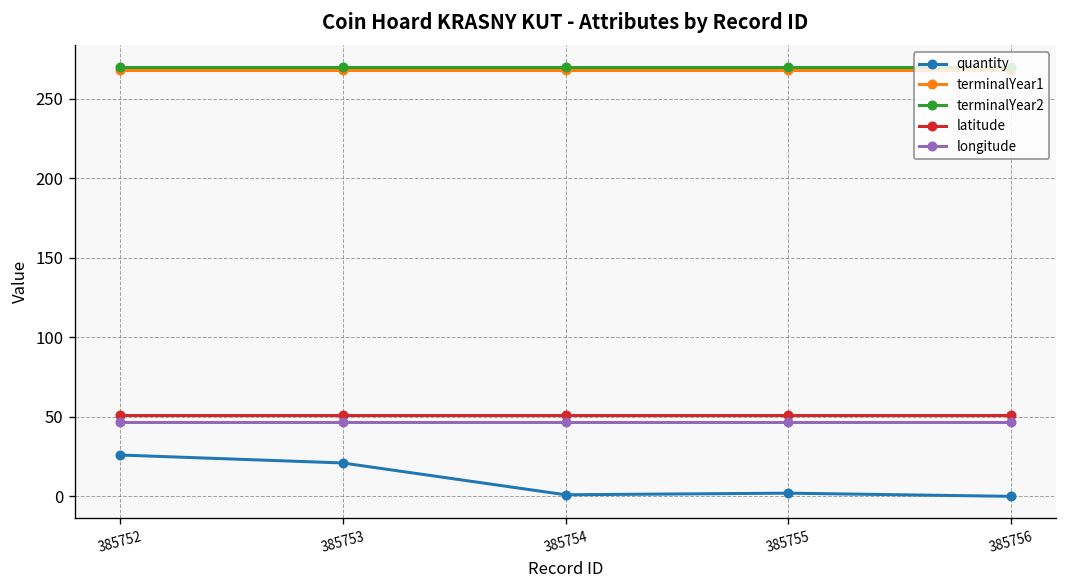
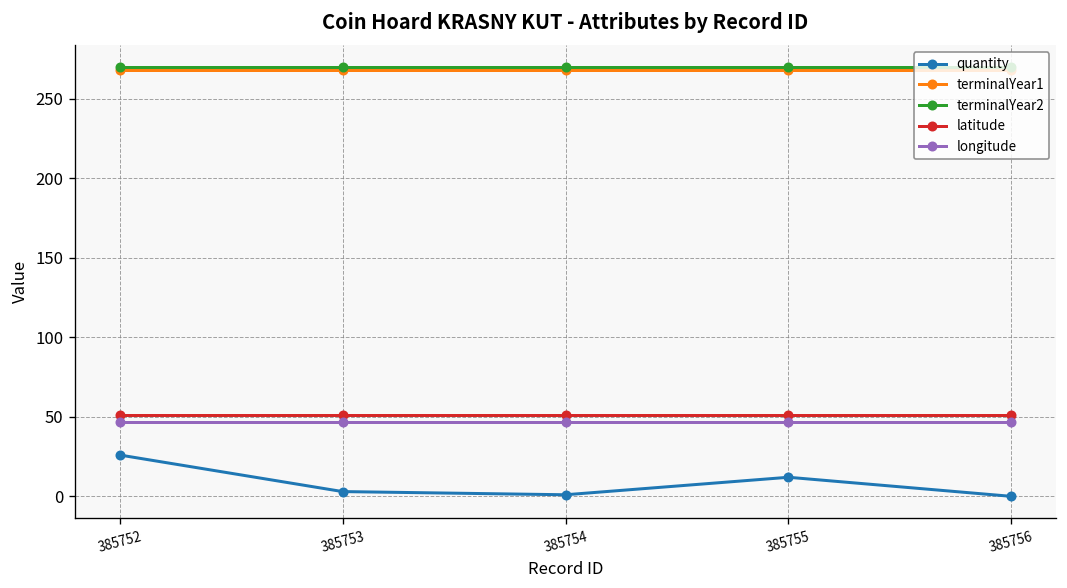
  {
    "quantity": {
      "385752": 26,
-     "385753": 21,
+     "385753": 3,
      "385754": 1,
-     "385755": 2,
+     "385755": 12,
      "385756": 0
    },
    "terminalYear1": {
      "385752": 268,
      "385753": 268,
      "385754": 268,
      "385755": 268
    },
    "terminalYear2": {
      "385752": 270,
      "385753": 270,
      "385754": 270,
      "385755": 270
    },
    "latitude": {
      "385752": 51,
      "385753": 51,
      "385754": 51,
      "385755": 51,
      "385756": 51
    },
    "longitude": {
      "385752": 47,
      "385753": 47,
      "385754": 47,
      "385755": 47,
      "385756": 47
    }
  }
